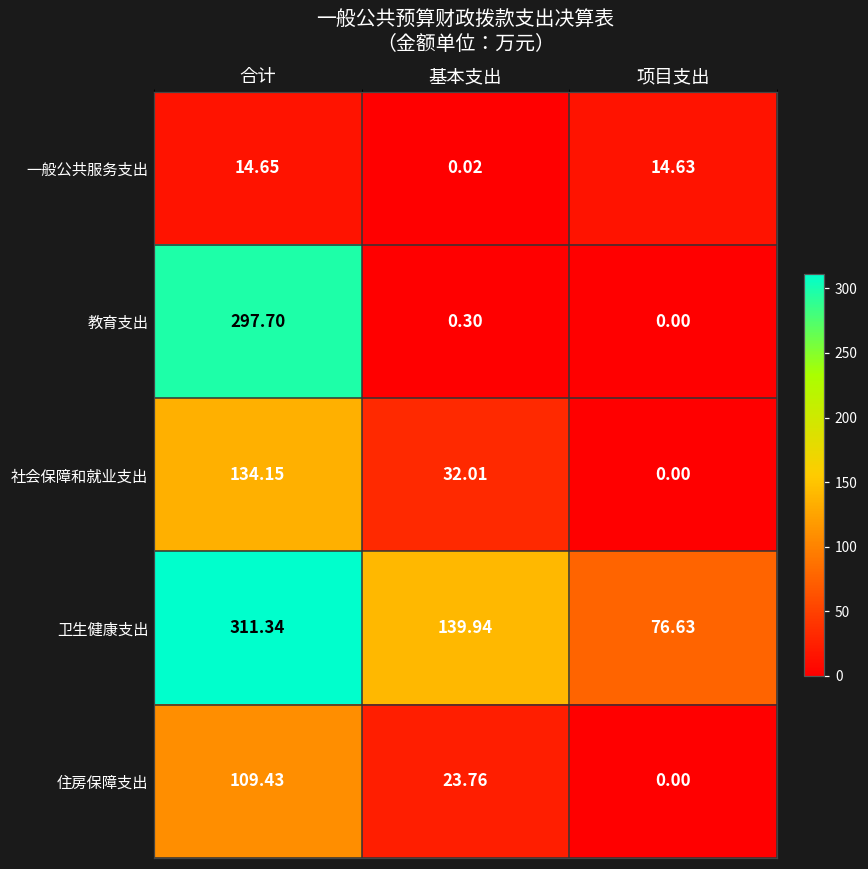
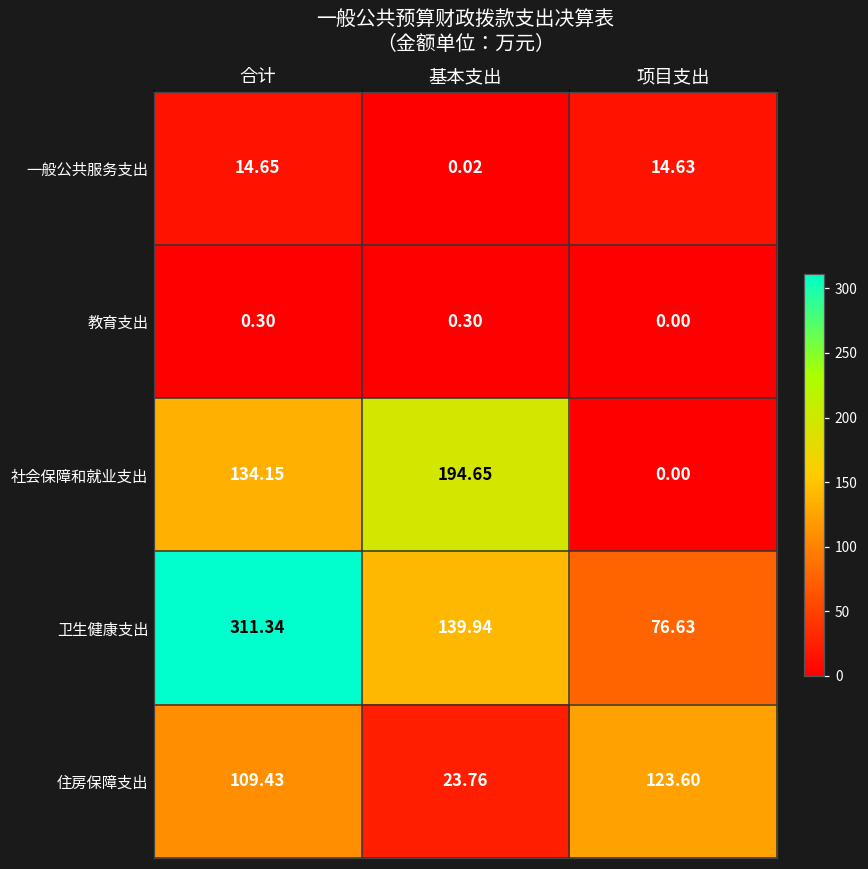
  {
    "一般公共服务支出": {
      "合计": 14.65,
      "基本支出": 0.02,
      "项目支出": 14.63
    },
    "教育支出": {
-     "合计": 297.70,
+     "合计": 0.30,
      "基本支出": 0.30,
      "项目支出": 0.00
    },
    "社会保障和就业支出": {
      "合计": 134.15,
-     "基本支出": 32.01,
+     "基本支出": 194.65,
      "项目支出": 0.00
    },
    "卫生健康支出": {
      "合计": 311.34,
      "基本支出": 139.94,
      "项目支出": 76.63
    },
    "住房保障支出": {
      "合计": 109.43,
      "基本支出": 23.76,
-     "项目支出": 0.00
+     "项目支出": 123.60
    }
  }
